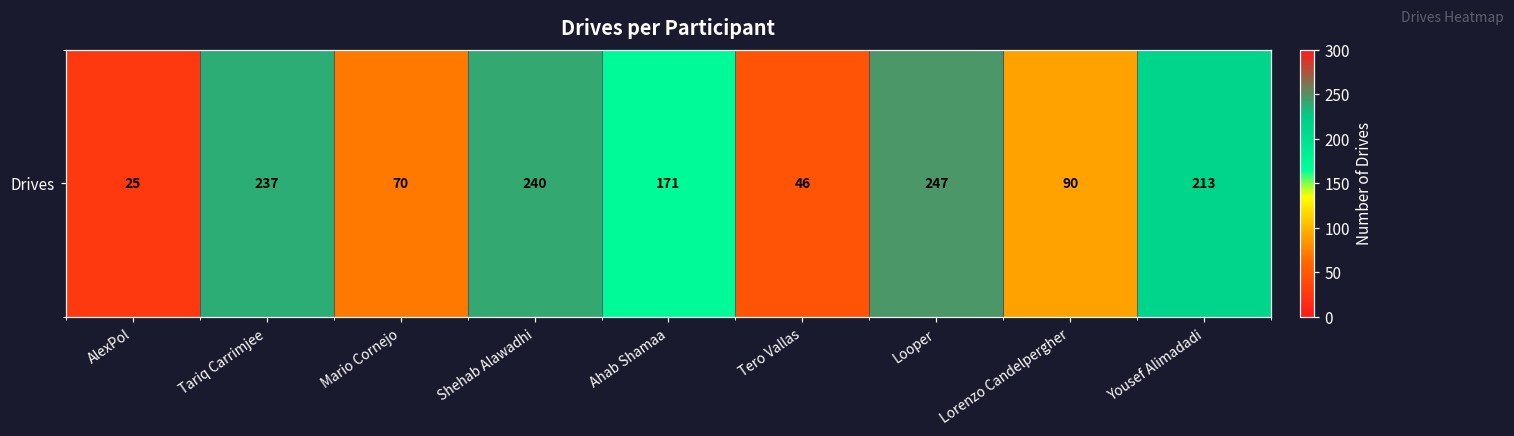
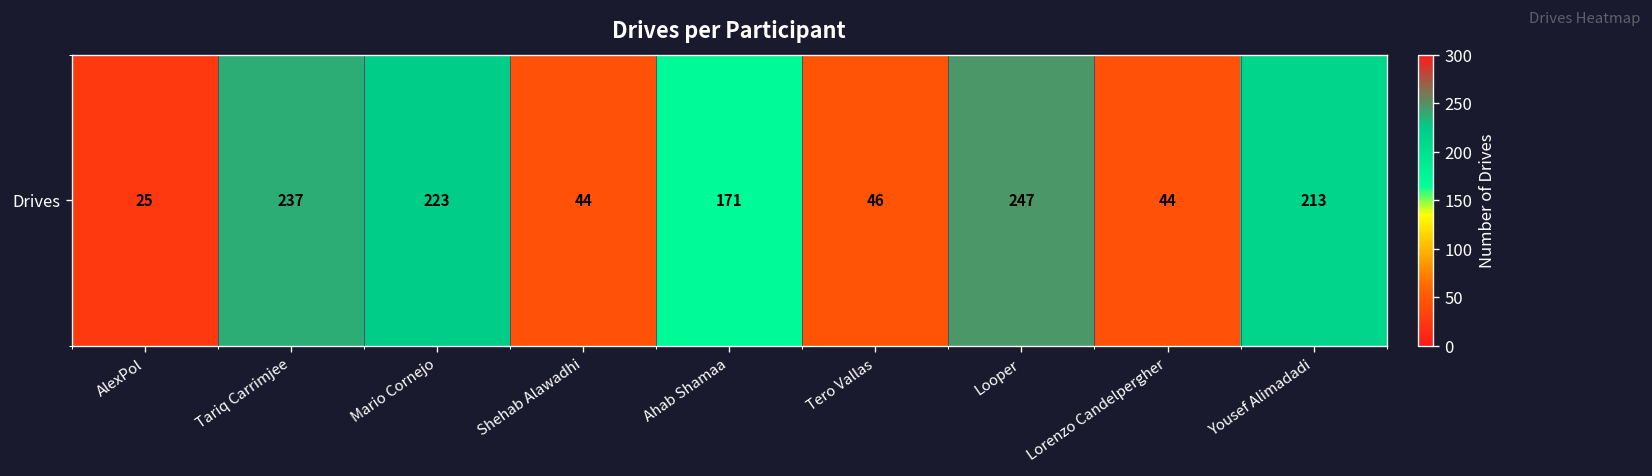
  {
    "Drives": {
      "AlexPol": 25,
      "Tariq Carrimjee": 237,
-     "Mario Cornejo": 70,
-     "Shehab Alawadhi": 240,
+     "Mario Cornejo": 223,
+     "Shehab Alawadhi": 44,
      "Ahab Shamaa": 171,
      "Tero Vallas": 46,
      "Looper": 247,
-     "Lorenzo Candelpergher": 90,
+     "Lorenzo Candelpergher": 44,
      "Yousef Alimadadi": 213
    }
  }
